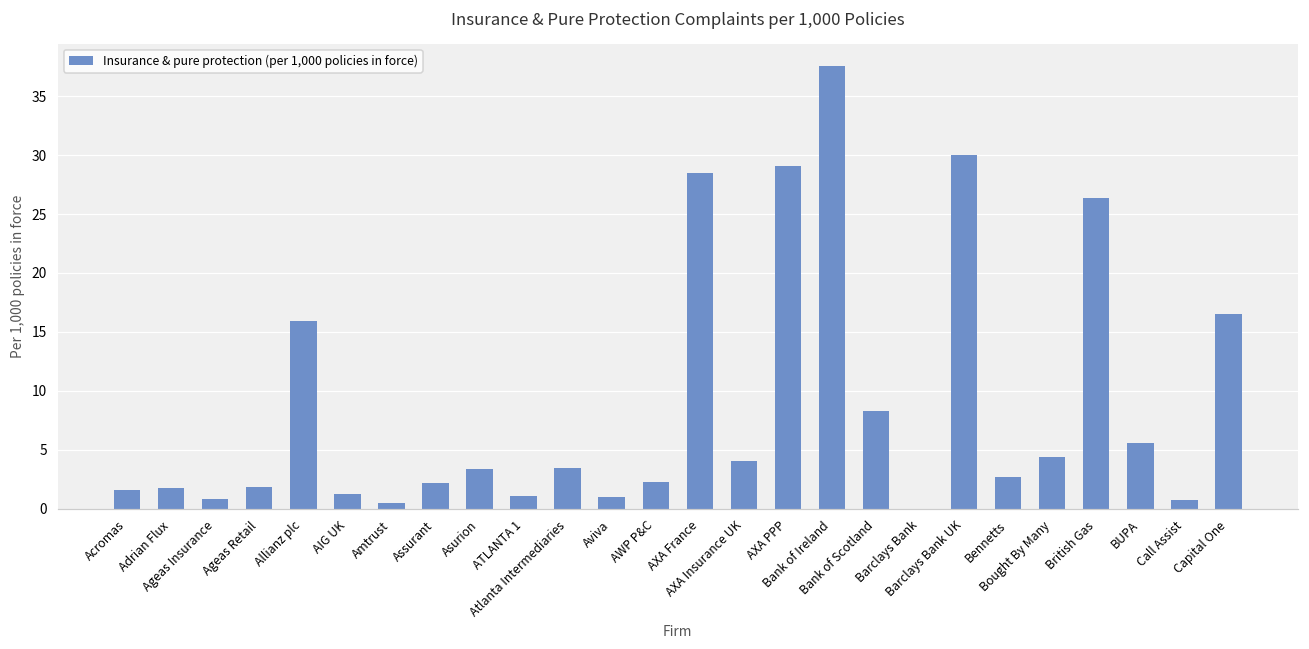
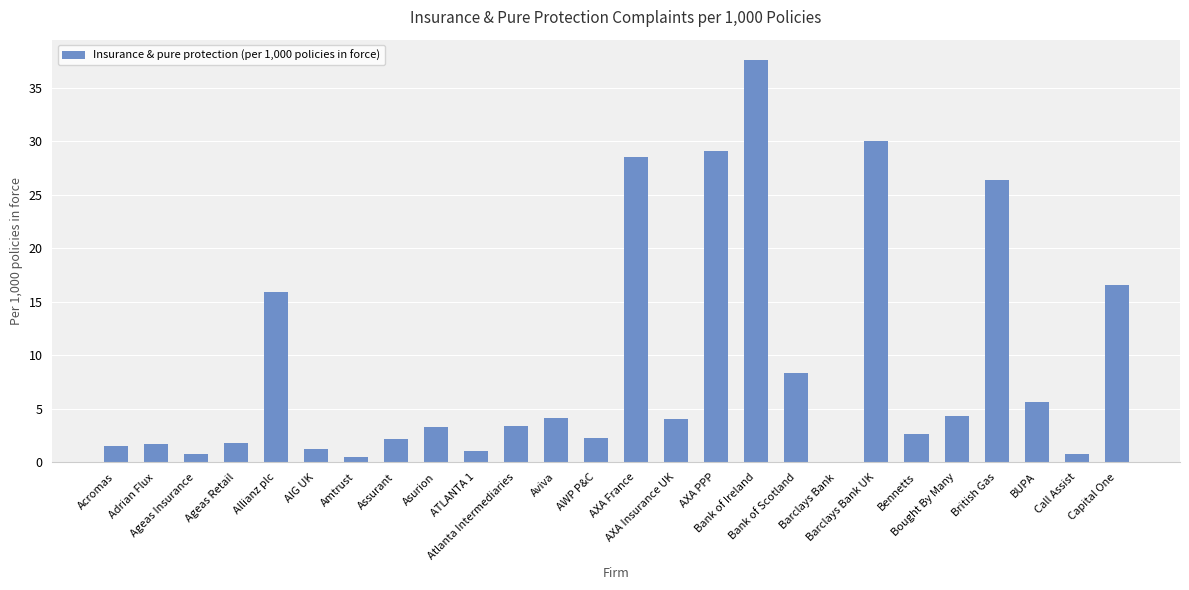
  {
    "Acromas": 1.5,
    "Adrian Flux": 1.7,
    "Ageas Insurance": 0.8,
    "Ageas Retail": 1.8,
    "Allianz plc": 15.9,
    "AIG UK": 1.3,
    "Amtrust": 0.5,
    "Assurant": 2.2,
    "Asurion": 3.3,
    "ATLANTA 1": 1.0,
    "Atlanta Intermediaries": 3.4,
-   "Aviva": 1.0,
+   "Aviva": 4.1,
    "AWP P&C": 2.3,
    "AXA France": 28.5,
    "AXA Insurance UK": 4.0,
    "AXA PPP": 29.1,
    "Bank of Ireland": 37.6,
    "Bank of Scotland": 8.3,
    "Barclays Bank": 0.0,
    "Barclays Bank UK": 30.0,
    "Bennetts": 2.7,
    "Bought By Many": 4.4,
    "British Gas": 26.3,
    "BUPA": 5.6,
    "Call Assist": 0.7,
    "Capital One": 16.5
  }
